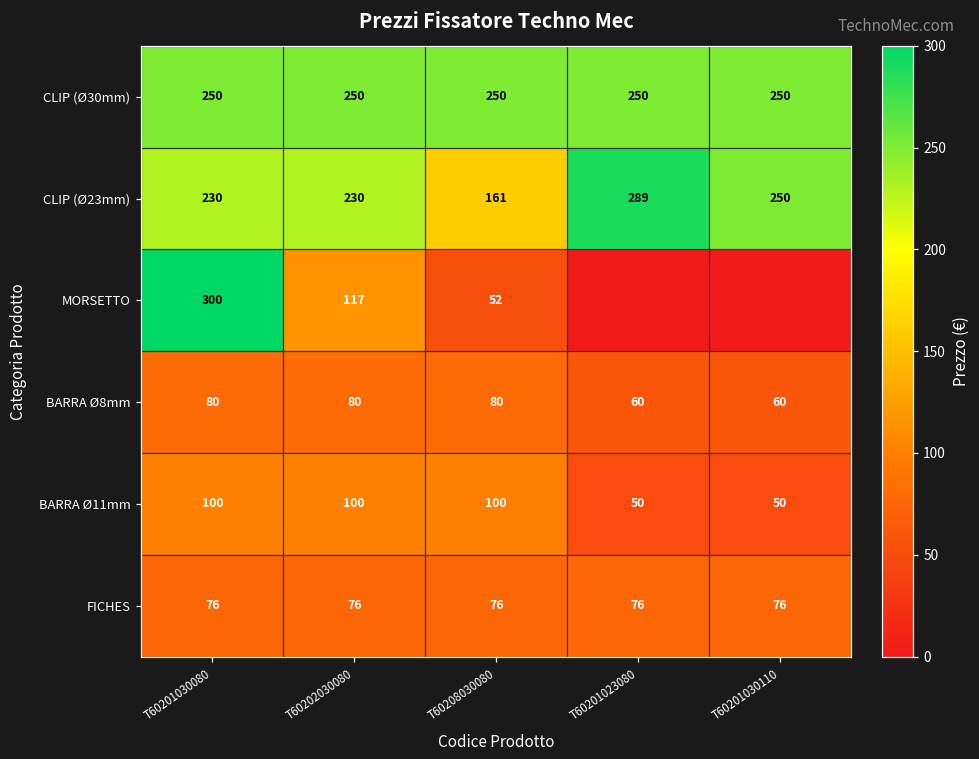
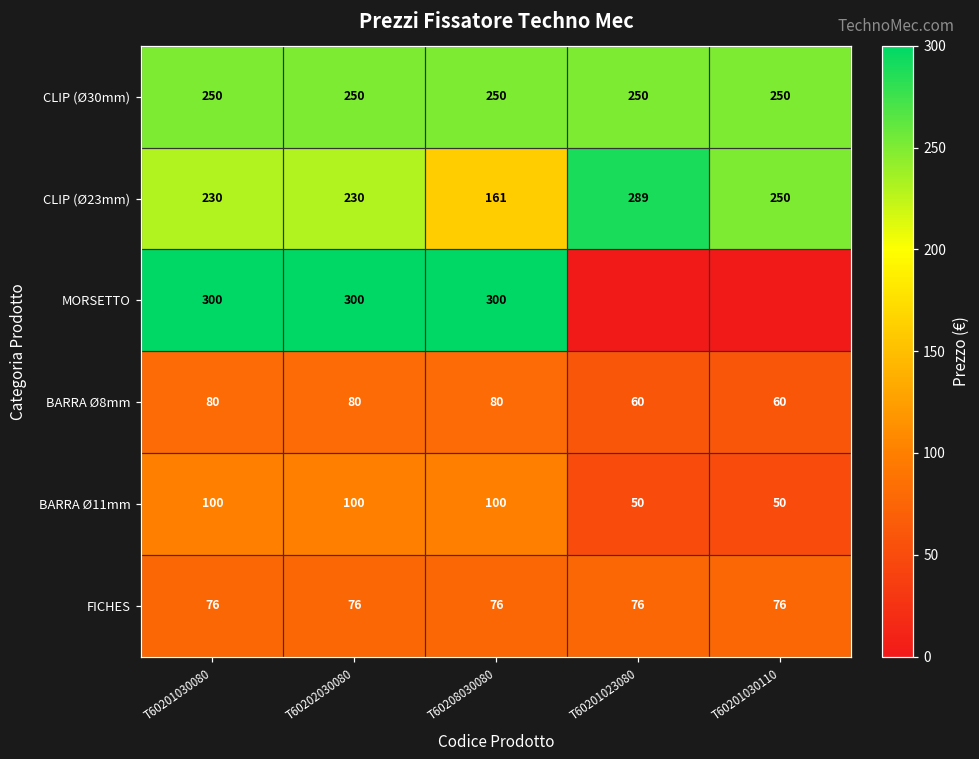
  {
    "CLIP (Ø30mm)": {
      "T60201030080": 250,
      "T60202030080": 250,
      "T60208030080": 250,
      "T60201023080": 250,
      "T60201030110": 250
    },
    "CLIP (Ø23mm)": {
      "T60201030080": 230,
      "T60202030080": 230,
      "T60208030080": 161,
      "T60201023080": 289,
      "T60201030110": 250
    },
    "MORSETTO": {
      "T60201030080": 300,
-     "T60202030080": 117,
-     "T60208030080": 52
+     "T60202030080": 300,
+     "T60208030080": 300
    },
    "BARRA Ø8mm": {
      "T60201030080": 80,
      "T60202030080": 80,
      "T60208030080": 80,
      "T60201023080": 60,
      "T60201030110": 60
    },
    "BARRA Ø11mm": {
      "T60201030080": 100,
      "T60202030080": 100,
      "T60208030080": 100,
      "T60201023080": 50,
      "T60201030110": 50
    },
    "FICHES": {
      "T60201030080": 76,
      "T60202030080": 76,
      "T60208030080": 76,
      "T60201023080": 76,
      "T60201030110": 76
    }
  }
